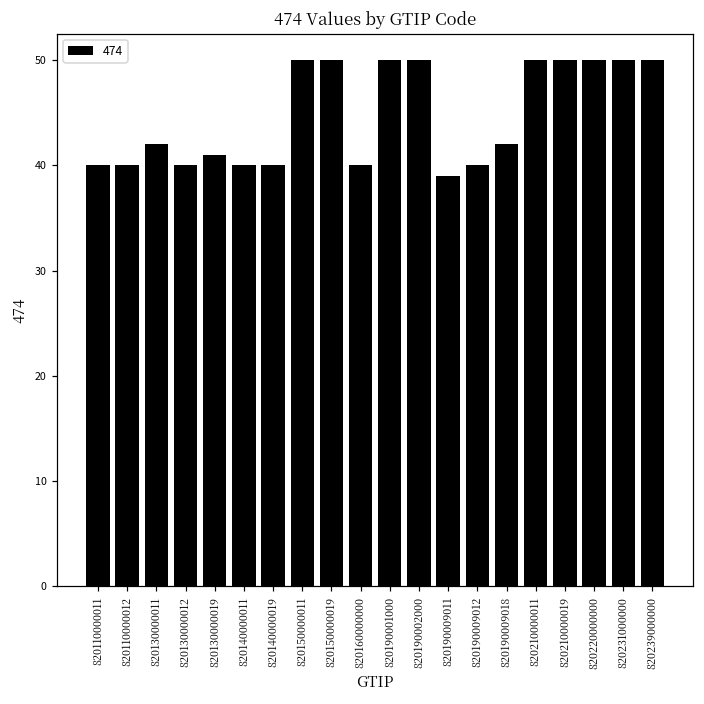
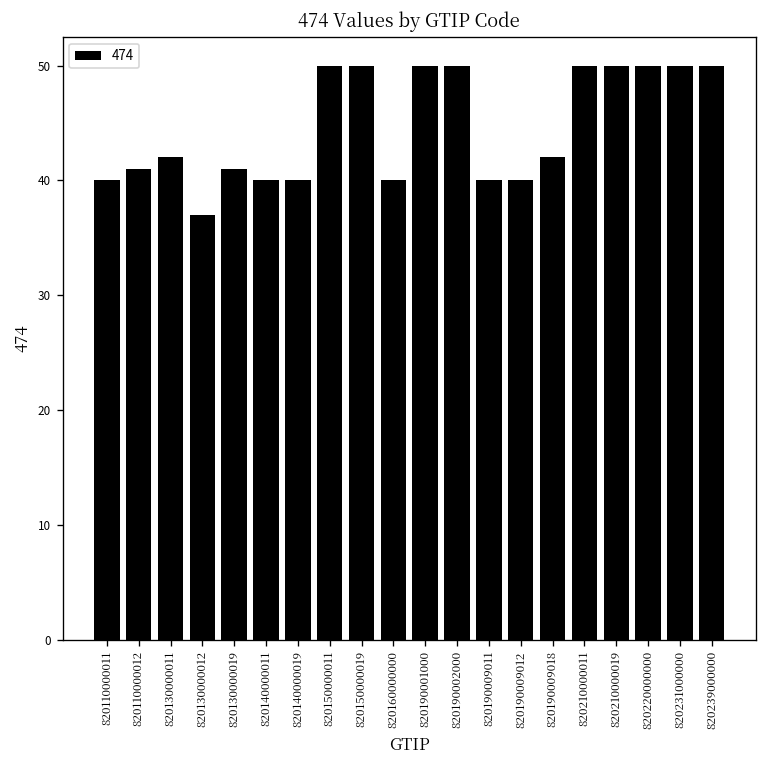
  {
    "820110000011": 40,
-   "820110000012": 40,
+   "820110000012": 41,
    "820130000011": 42,
-   "820130000012": 40,
+   "820130000012": 37,
    "820130000019": 41,
    "820140000011": 40,
    "820140000019": 40,
    "820150000011": 50,
    "820150000019": 50,
    "820160000000": 40,
    "820190001000": 50,
    "820190002000": 50,
-   "820190009011": 39,
+   "820190009011": 40,
    "820190009012": 40,
    "820190009018": 42,
    "820210000011": 50,
    "820210000019": 50,
    "820220000000": 50,
    "820231000000": 50,
    "820239000000": 50
  }
